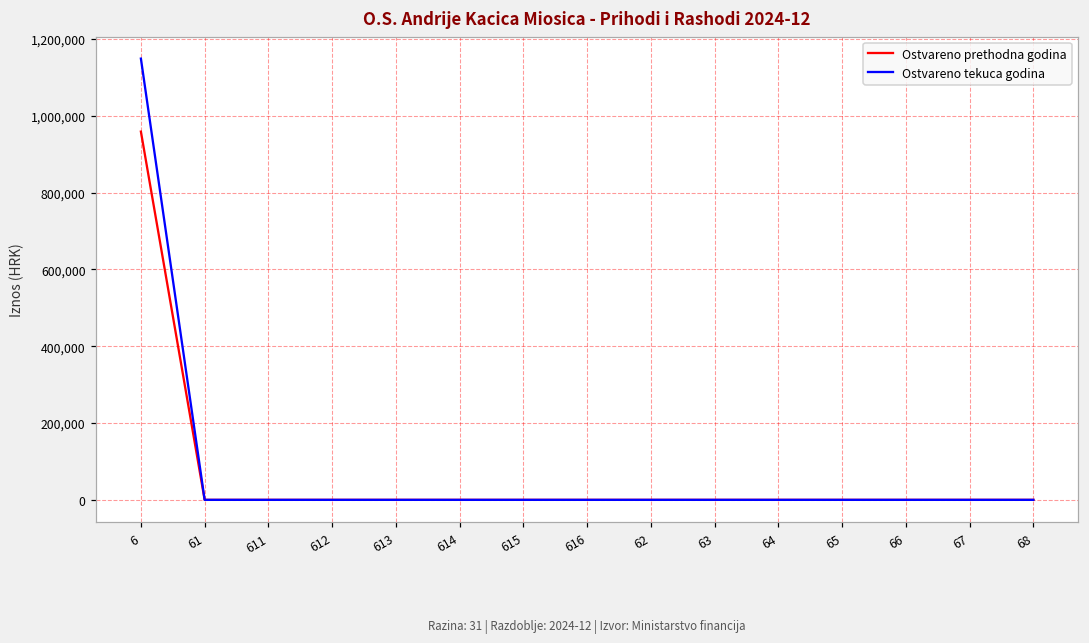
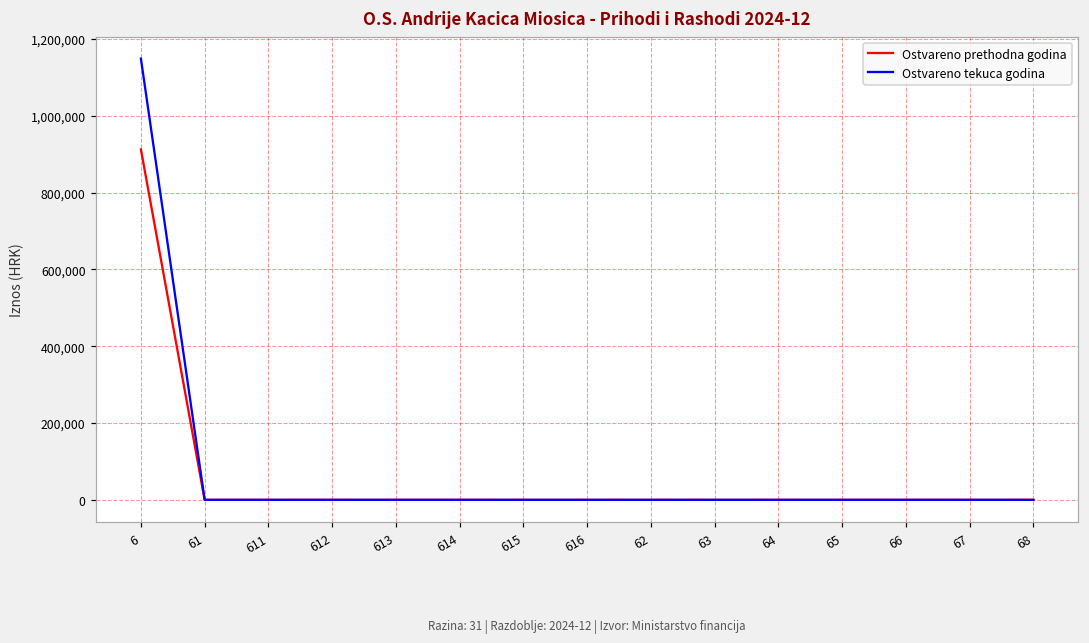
  {
    "Ostvareno prethodna godina": {
-     "6": "960,000"
+     "6": "910,000"
    },
    "Ostvareno tekuca godina": {
      "6": "1,150,000"
    }
  }
